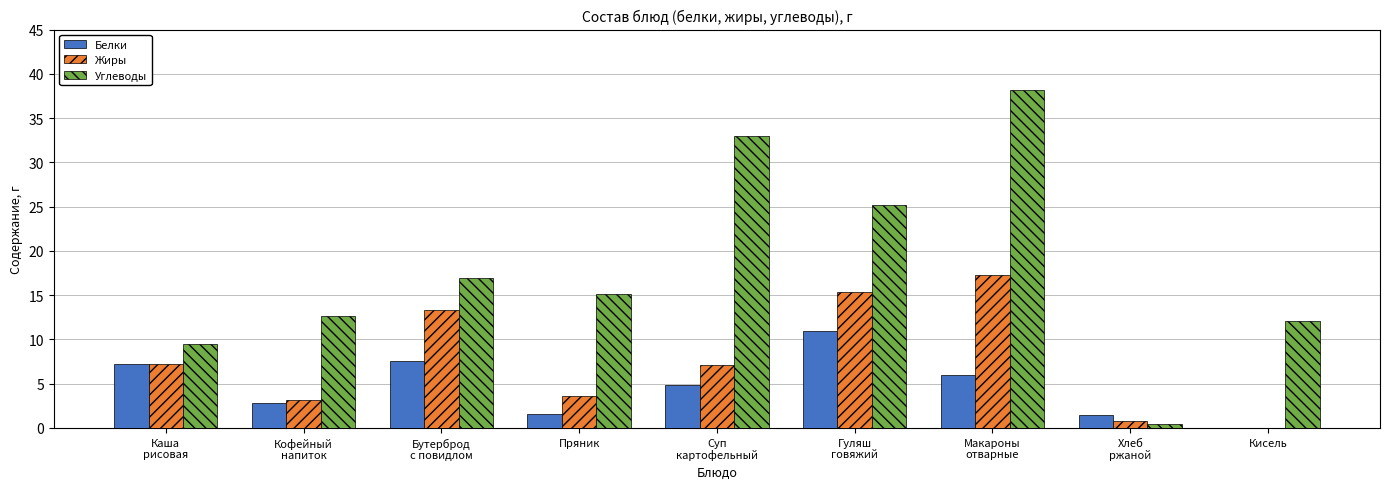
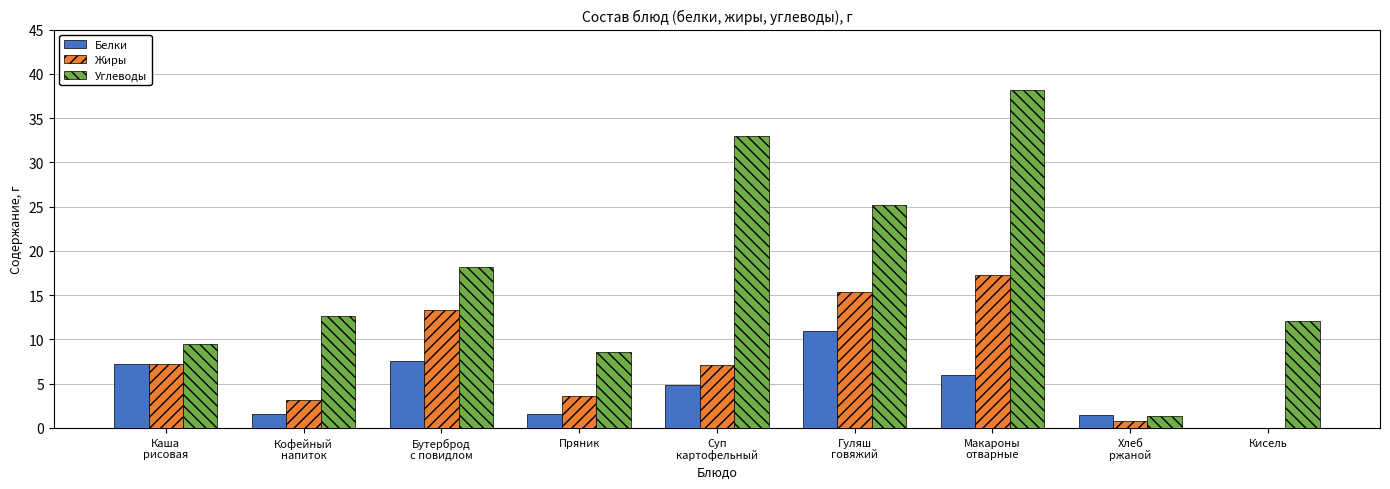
  {
    "Белки": {
      "Каша рисовая": 7,
-     "Кофейный напиток": 3,
+     "Кофейный напиток": 2,
      "Бутерброд с повидлом": 8,
      "Пряник": 2,
      "Суп картофельный": 5,
      "Гуляш говяжий": 11,
      "Макароны отварные": 6,
      "Хлеб ржаной": 1,
      "Кисель": 0
    },
    "Жиры": {
      "Каша рисовая": 7,
      "Кофейный напиток": 3,
      "Бутерброд с повидлом": 13,
      "Пряник": 4,
      "Суп картофельный": 7,
      "Гуляш говяжий": 15,
      "Макароны отварные": 17,
      "Хлеб ржаной": 1,
      "Кисель": 0
    },
    "Углеводы": {
      "Каша рисовая": 9,
      "Кофейный напиток": 13,
-     "Бутерброд с повидлом": 17,
-     "Пряник": 15,
+     "Бутерброд с повидлом": 18,
+     "Пряник": 9,
      "Суп картофельный": 33,
      "Гуляш говяжий": 25,
      "Макароны отварные": 38,
-     "Хлеб ржаной": 0,
+     "Хлеб ржаной": 1,
      "Кисель": 12
    }
  }
